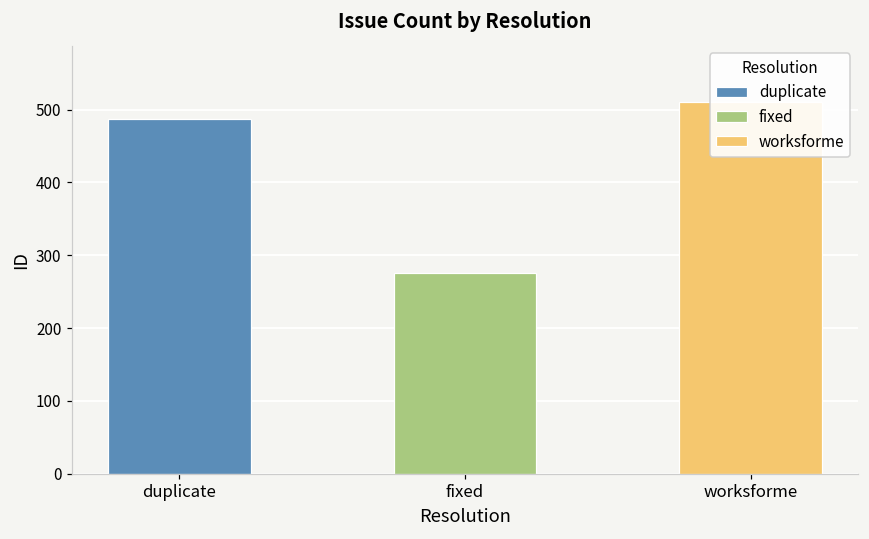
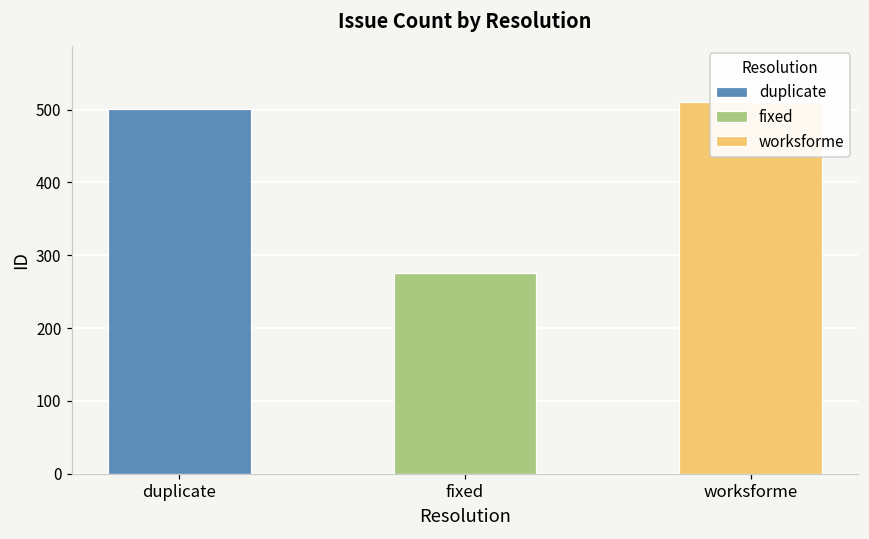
  {
-   "duplicate": 490,
+   "duplicate": 500,
    "fixed": 280
  }
